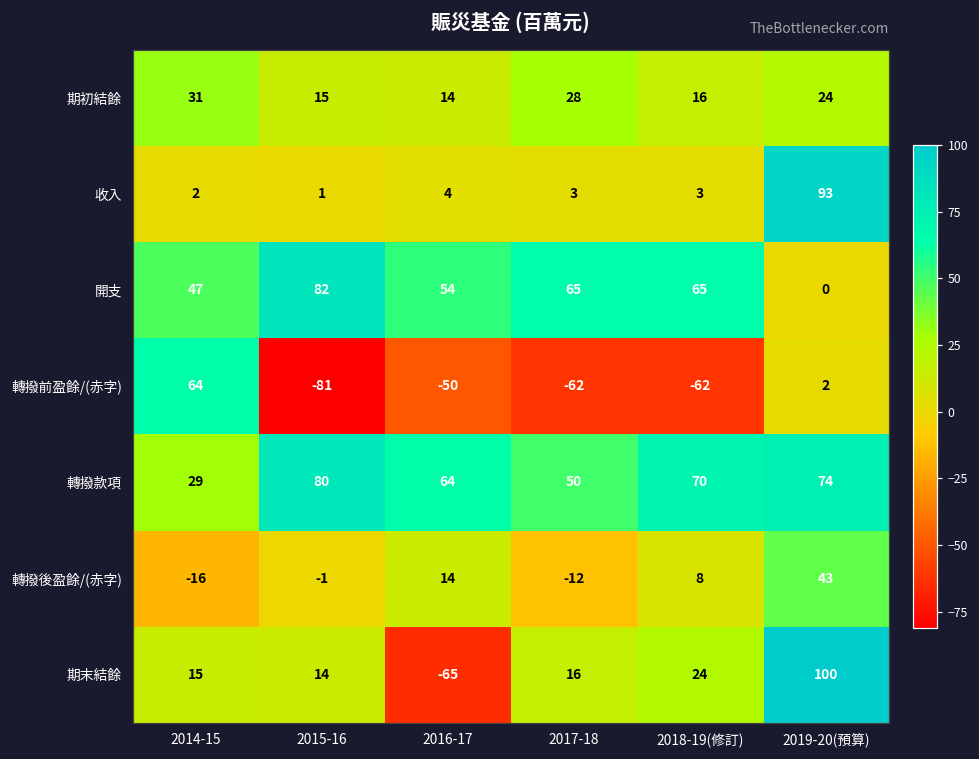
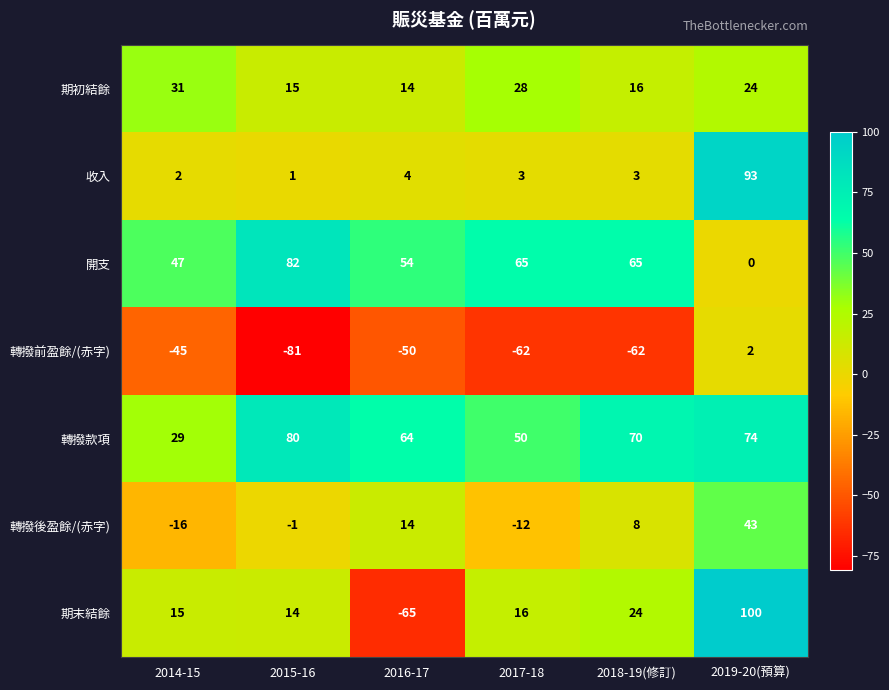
  {
    "期初結餘": {
      "2014-15": 31,
      "2015-16": 15,
      "2016-17": 14,
      "2017-18": 28,
      "2018-19(修訂)": 16,
      "2019-20(預算)": 24
    },
    "收入": {
      "2014-15": 2,
      "2015-16": 1,
      "2016-17": 4,
      "2017-18": 3,
      "2018-19(修訂)": 3,
      "2019-20(預算)": 93
    },
    "開支": {
      "2014-15": 47,
      "2015-16": 82,
      "2016-17": 54,
      "2017-18": 65,
      "2018-19(修訂)": 65,
      "2019-20(預算)": 0
    },
    "轉撥前盈餘/(赤字)": {
-     "2014-15": 64,
+     "2014-15": -45,
      "2015-16": -81,
      "2016-17": -50,
      "2017-18": -62,
      "2018-19(修訂)": -62,
      "2019-20(預算)": 2
    },
    "轉撥款項": {
      "2014-15": 29,
      "2015-16": 80,
      "2016-17": 64,
      "2017-18": 50,
      "2018-19(修訂)": 70,
      "2019-20(預算)": 74
    },
    "轉撥後盈餘/(赤字)": {
      "2014-15": -16,
      "2015-16": -1,
      "2016-17": 14,
      "2017-18": -12,
      "2018-19(修訂)": 8,
      "2019-20(預算)": 43
    },
    "期末結餘": {
      "2014-15": 15,
      "2015-16": 14,
      "2016-17": -65,
      "2017-18": 16,
      "2018-19(修訂)": 24,
      "2019-20(預算)": 100
    }
  }
